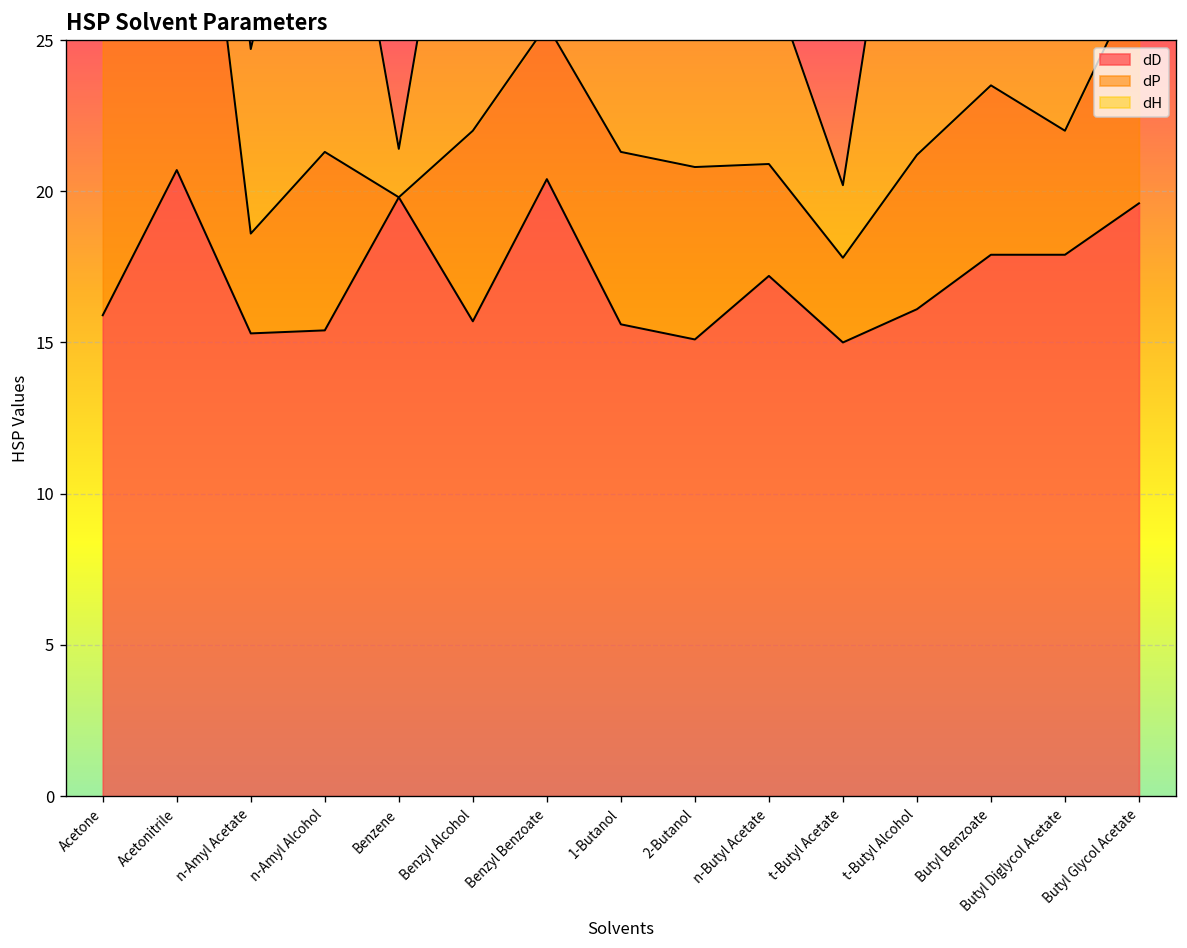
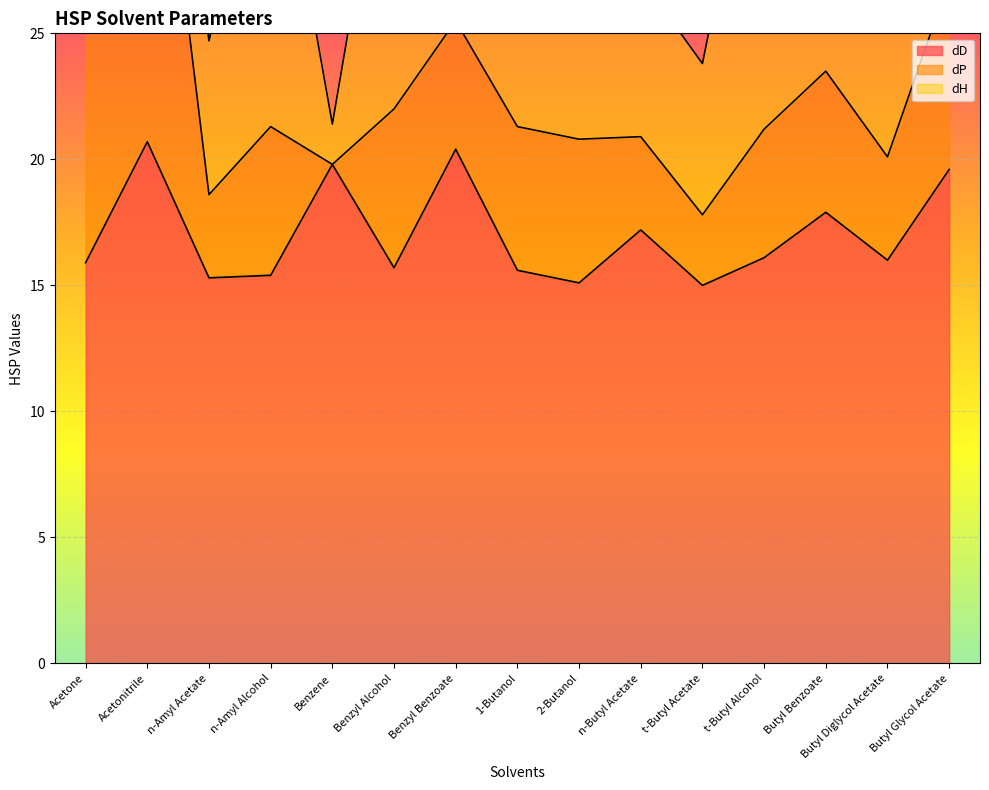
  {
    "dD": {
      "Acetone": 15.9,
      "Acetonitrile": 20.7,
      "n-Amyl Acetate": 15.3,
      "n-Amyl Alcohol": 15.4,
      "Benzyl Alcohol": 15.7,
      "Benzyl Benzoate": 20.4,
      "1-Butanol": 15.6,
      "2-Butanol": 15.1,
      "n-Butyl Acetate": 17.2,
      "t-Butyl Acetate": 15.0,
      "t-Butyl Alcohol": 16.1,
      "Butyl Benzoate": 17.9,
-     "Butyl Diglycol Acetate": 17.9,
+     "Butyl Diglycol Acetate": 16.0,
      "Butyl Glycol Acetate": 19.6
    },
    "dP": {
      "n-Amyl Acetate": 3.3,
      "n-Amyl Alcohol": 5.9,
      "Benzyl Alcohol": 6.3,
      "1-Butanol": 5.7,
      "2-Butanol": 5.7,
      "n-Butyl Acetate": 3.7,
      "t-Butyl Acetate": 2.8,
      "t-Butyl Alcohol": 5.1,
      "Butyl Benzoate": 5.6,
      "Butyl Diglycol Acetate": 4.1
    },
    "dH": {
      "n-Amyl Acetate": 6.1,
      "Benzene": 1.6,
-     "t-Butyl Acetate": 2.4
+     "t-Butyl Acetate": 6.0
    }
  }
